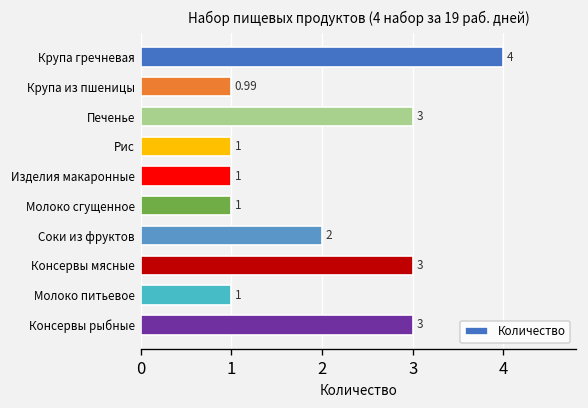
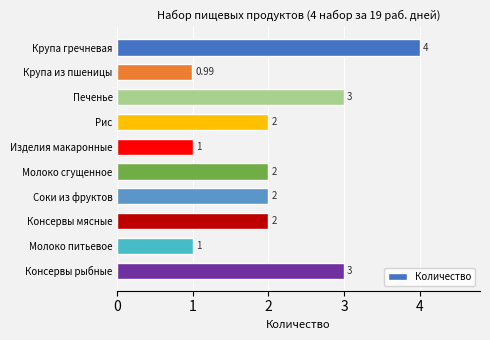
  {
    "Крупа гречневая": 4,
    "Крупа из пшеницы": 0.99,
    "Печенье": 3,
-   "Рис": 1,
+   "Рис": 2,
    "Изделия макаронные": 1,
-   "Молоко сгущенное": 1,
+   "Молоко сгущенное": 2,
    "Соки из фруктов": 2,
-   "Консервы мясные": 3,
+   "Консервы мясные": 2,
    "Молоко питьевое": 1,
    "Консервы рыбные": 3
  }
